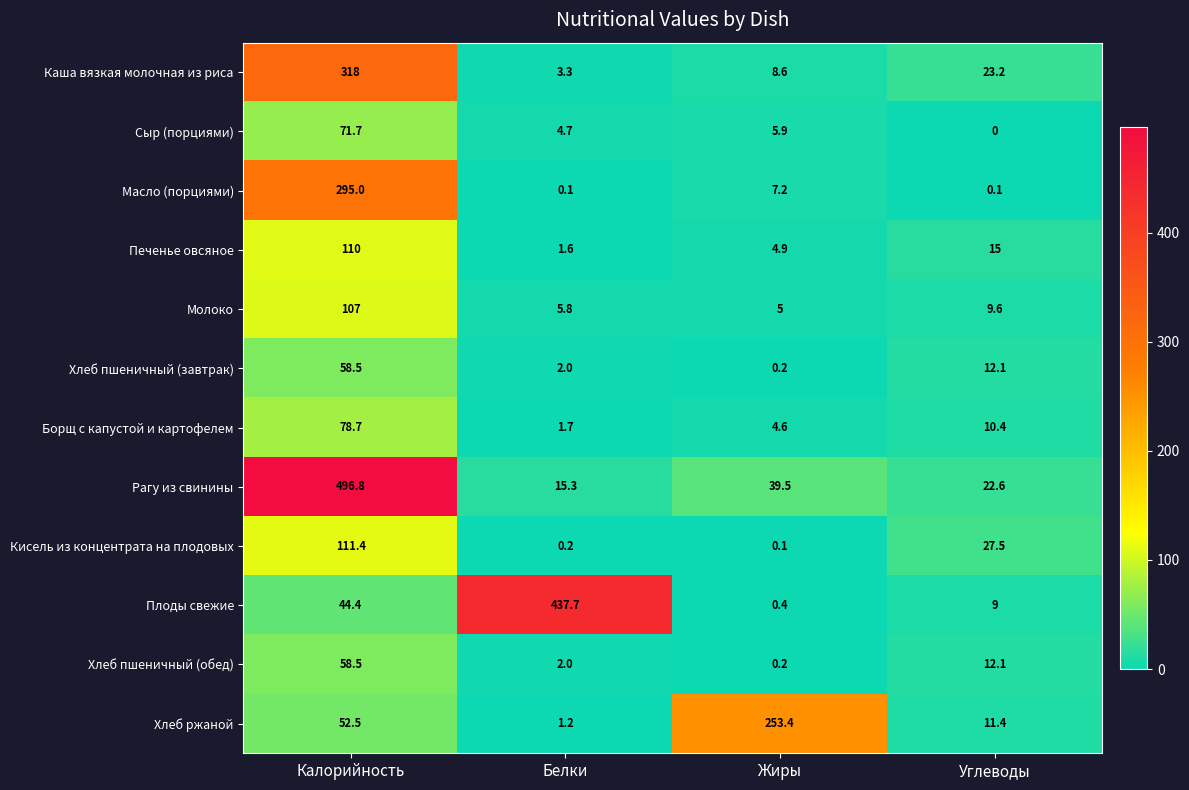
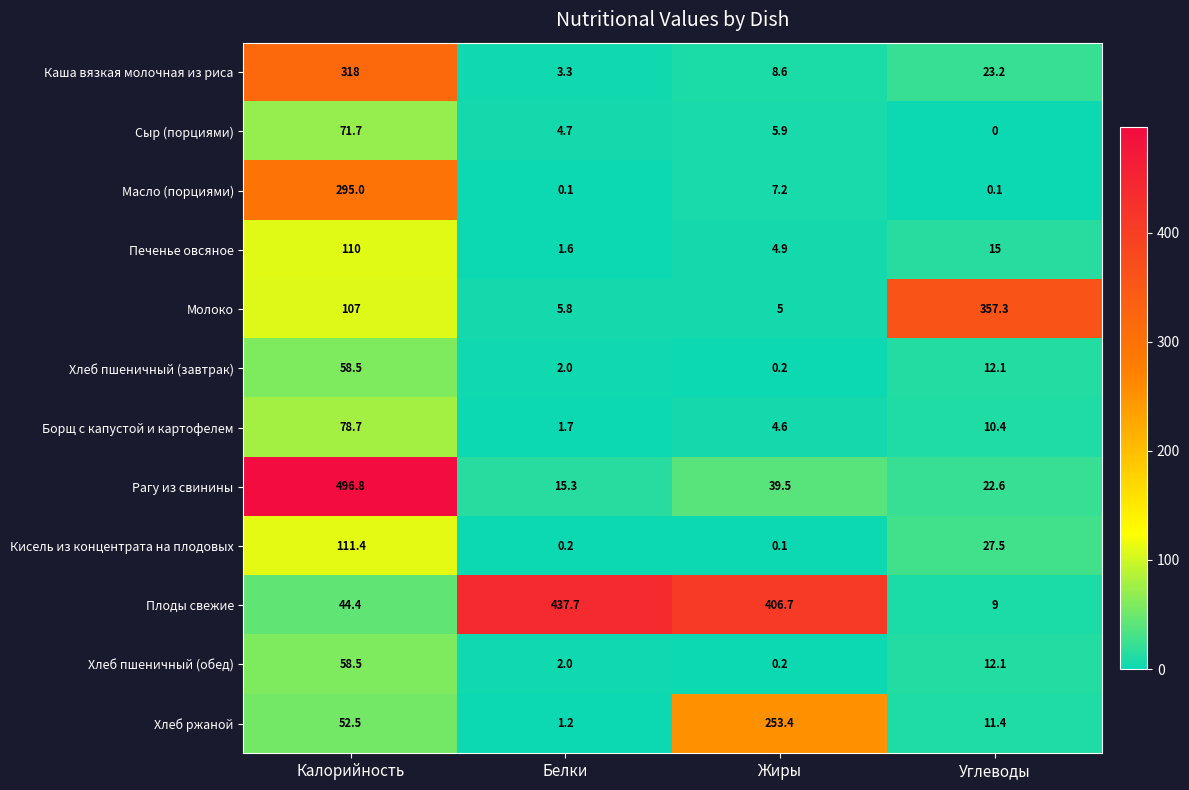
  {
    "Каша вязкая молочная из риса": {
      "Калорийность": 318,
      "Белки": 3.3,
      "Жиры": 8.6,
      "Углеводы": 23.2
    },
    "Сыр (порциями)": {
      "Калорийность": 71.7,
      "Белки": 4.7,
      "Жиры": 5.9,
      "Углеводы": 0
    },
    "Масло (порциями)": {
      "Калорийность": 295.0,
      "Белки": 0.1,
      "Жиры": 7.2,
      "Углеводы": 0.1
    },
    "Печенье овсяное": {
      "Калорийность": 110,
      "Белки": 1.6,
      "Жиры": 4.9,
      "Углеводы": 15
    },
    "Молоко": {
      "Калорийность": 107,
      "Белки": 5.8,
      "Жиры": 5,
-     "Углеводы": 9.6
+     "Углеводы": 357.3
    },
    "Хлеб пшеничный (завтрак)": {
      "Калорийность": 58.5,
      "Белки": 2.0,
      "Жиры": 0.2,
      "Углеводы": 12.1
    },
    "Борщ с капустой и картофелем": {
      "Калорийность": 78.7,
      "Белки": 1.7,
      "Жиры": 4.6,
      "Углеводы": 10.4
    },
    "Рагу из свинины": {
      "Калорийность": 496.8,
      "Белки": 15.3,
      "Жиры": 39.5,
      "Углеводы": 22.6
    },
    "Кисель из концентрата на плодовых": {
      "Калорийность": 111.4,
      "Белки": 0.2,
      "Жиры": 0.1,
      "Углеводы": 27.5
    },
    "Плоды свежие": {
      "Калорийность": 44.4,
      "Белки": 437.7,
-     "Жиры": 0.4,
+     "Жиры": 406.7,
      "Углеводы": 9
    },
    "Хлеб пшеничный (обед)": {
      "Калорийность": 58.5,
      "Белки": 2.0,
      "Жиры": 0.2,
      "Углеводы": 12.1
    },
    "Хлеб ржаной": {
      "Калорийность": 52.5,
      "Белки": 1.2,
      "Жиры": 253.4,
      "Углеводы": 11.4
    }
  }
